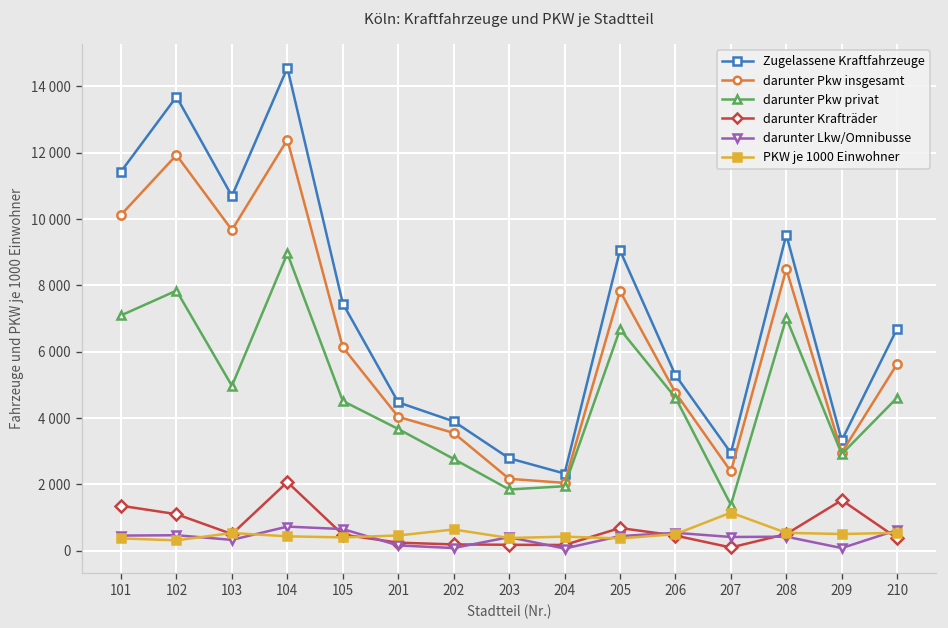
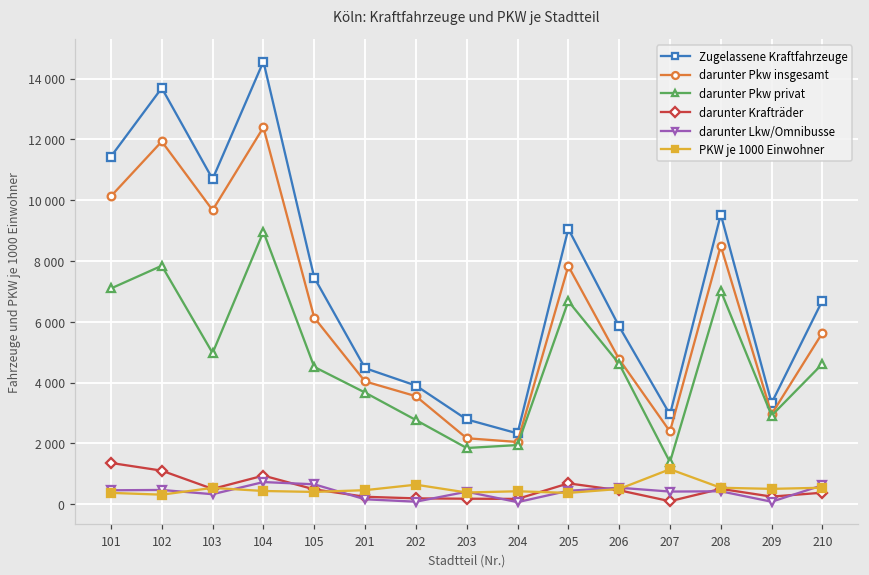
  {
    "Zugelassene Kraftfahrzeuge": {
      "101": 11400,
      "102": 13700,
      "103": 10700,
      "104": 14600,
      "105": 7500,
      "201": 4500,
      "202": 3900,
      "203": 2800,
      "204": 2300,
      "205": 9100,
-     "206": 5300,
+     "206": 5800,
      "207": 3000,
      "208": 9500,
      "209": 3300,
      "210": 6700
    },
    "darunter Pkw privat": {
      "101": 7100,
      "102": 7800,
      "103": 5000,
      "104": 9000,
      "105": 4500,
      "201": 3700,
      "202": 2800,
      "203": 1800,
      "204": 1900,
      "205": 6700,
      "206": 4600,
      "207": 1400,
      "208": 7000,
      "210": 4600
    },
    "darunter Krafträder": {
      "101": 1400,
      "102": 1100,
-     "104": 2100,
+     "104": 900,
      "202": 200,
      "203": 200,
      "204": 200,
      "205": 700,
      "207": 100,
-     "209": 1500,
+     "209": 300,
      "210": 400
    },
    "darunter Lkw/Omnibusse": {
      "102": 500,
      "103": 300,
      "104": 700,
      "105": 700,
      "202": 100,
      "204": 100,
      "207": 400,
      "209": 100
    }
  }
